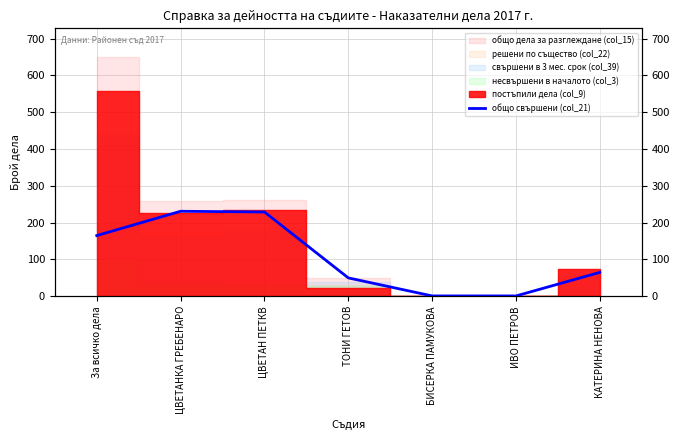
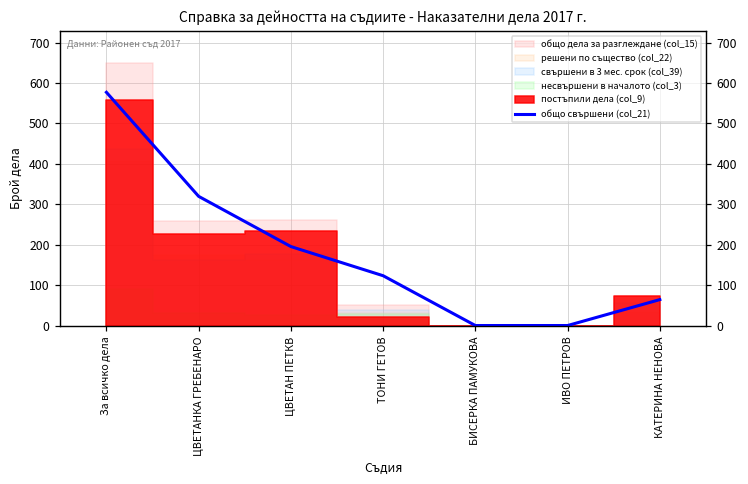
  {
    "общо свършени (col_21)": {
-     "За всичко дела": 170,
-     "ЦВЕТАНКА ГРЕБЕНАРО": 230,
-     "ЦВЕТАН ПЕТКВ": 230,
-     "ТОНИ ГЕТОВ": 50,
+     "За всичко дела": 580,
+     "ЦВЕТАНКА ГРЕБЕНАРО": 320,
+     "ЦВЕТАН ПЕТКВ": 200,
+     "ТОНИ ГЕТОВ": 120,
      "БИСЕРКА ПАМУКОВА": 0,
      "ИВО ПЕТРОВ": 0,
      "КАТЕРИНА НЕНОВА": 70
    }
  }
